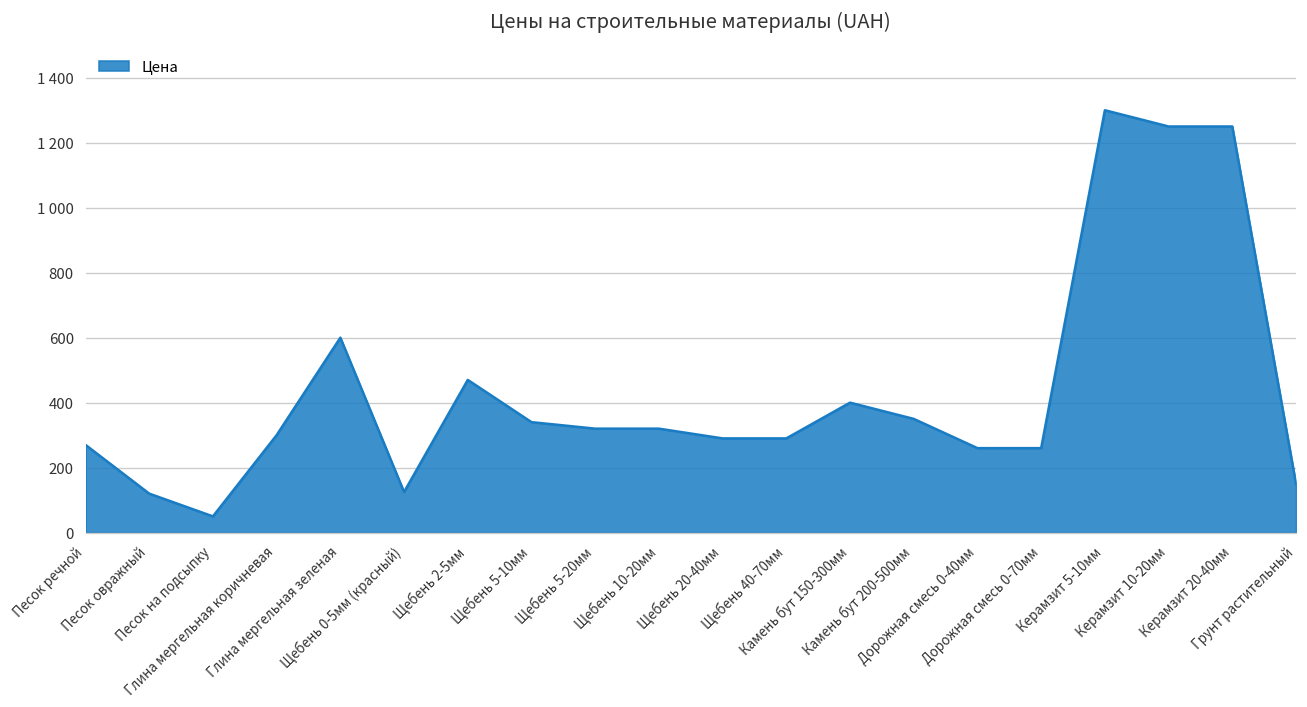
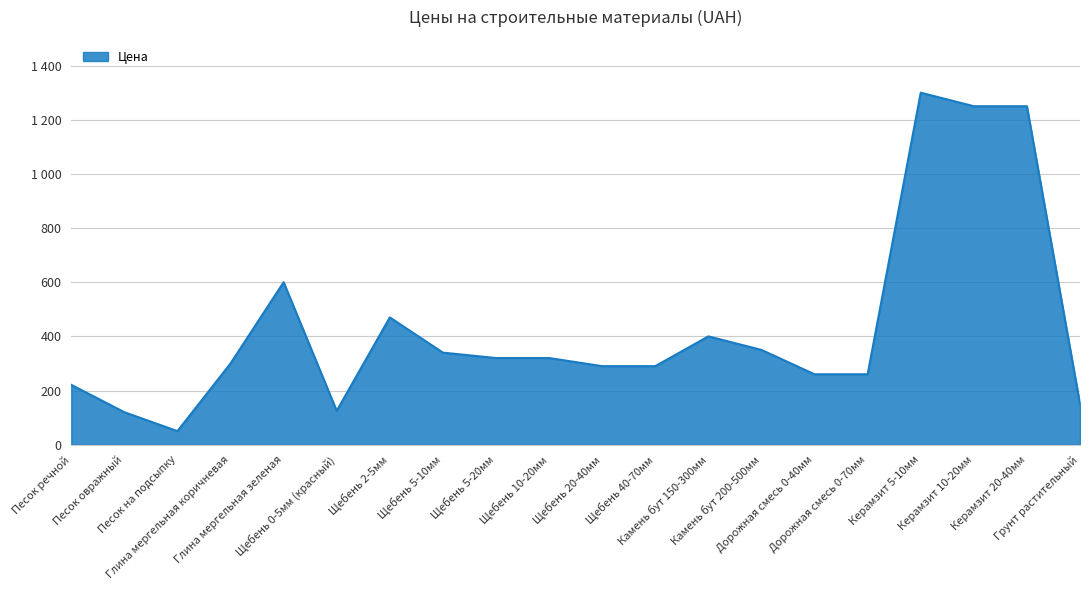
  {
-   "Песок речной": 270,
+   "Песок речной": 220,
    "Песок овражный": 120,
    "Песок на подсыпку": 50,
    "Глина мергельная коричневая": 300,
    "Глина мергельная зеленая": 600,
    "Щебень 0-5мм (красный)": 130,
    "Щебень 2-5мм": 470,
    "Щебень 5-10мм": 340,
    "Щебень 5-20мм": 320,
    "Щебень 10-20мм": 320,
    "Щебень 20-40мм": 290,
    "Щебень 40-70мм": 290,
    "Камень бут 150-300мм": 400,
    "Камень бут 200-500мм": 350,
    "Дорожная смесь 0-40мм": 260,
    "Дорожная смесь 0-70мм": 260,
    "Керамзит 5-10мм": 1300,
    "Керамзит 10-20мм": 1250,
    "Керамзит 20-40мм": 1250,
    "Грунт растительный": 150
  }
